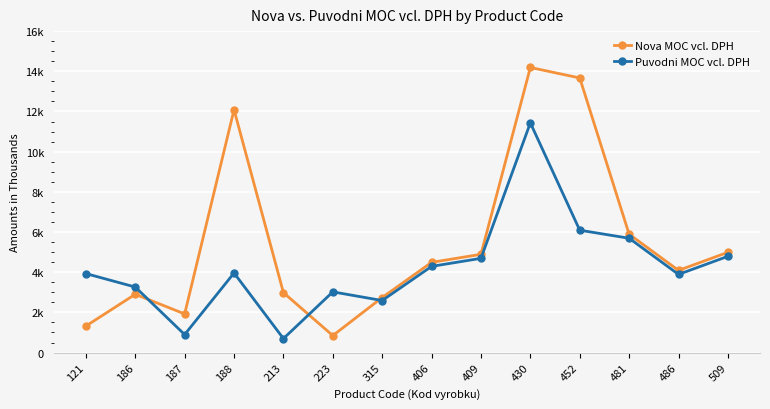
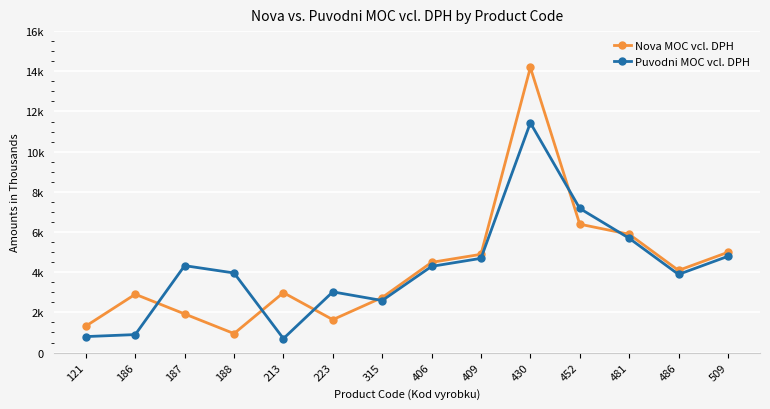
  {
    "Nova MOC vcl. DPH": {
      "121": 1300,
      "186": 2900,
      "187": 1900,
-     "188": 12100,
+     "188": 900,
      "213": 3000,
-     "223": 800,
+     "223": 1600,
      "315": 2700,
      "406": 4500,
      "409": 4900,
      "430": 14200,
-     "452": 13700,
+     "452": 6400,
      "481": 5900,
      "486": 4100,
      "509": 5000
    },
    "Puvodni MOC vcl. DPH": {
-     "121": 3900,
-     "186": 3300,
-     "187": 900,
+     "121": 800,
+     "186": 900,
+     "187": 4300,
      "188": 4000,
      "213": 700,
      "223": 3000,
      "315": 2600,
      "406": 4300,
      "409": 4700,
      "430": 11400,
-     "452": 6100,
+     "452": 7200,
      "481": 5700,
      "486": 3900,
      "509": 4800
    }
  }
